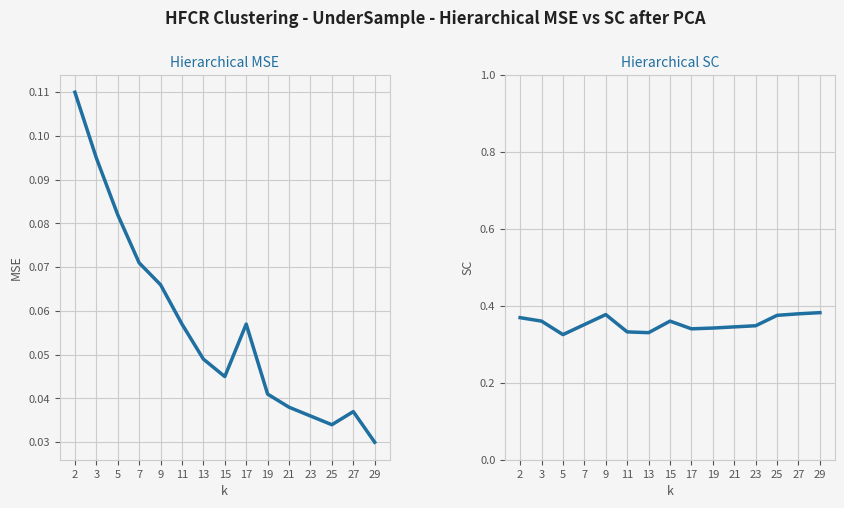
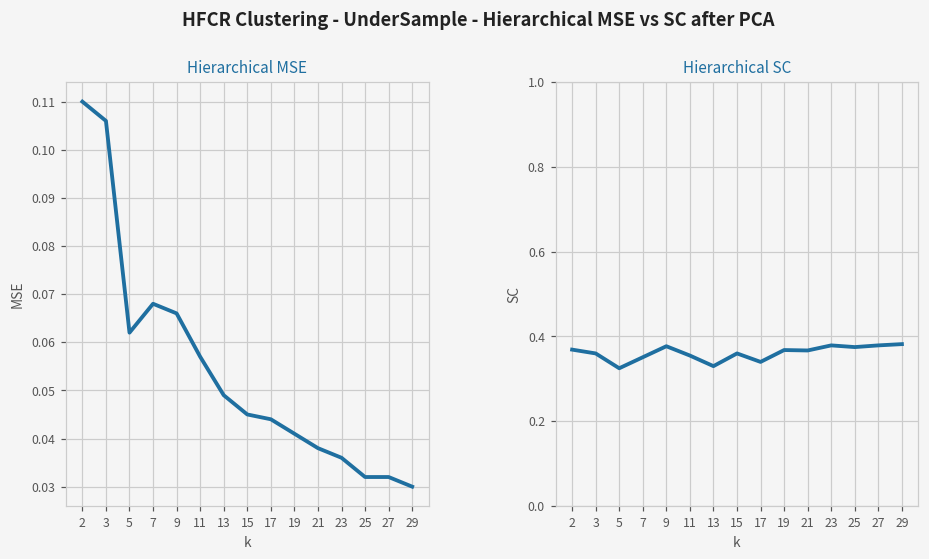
  {
    "Hierarchical MSE": {
      "2": 0.110,
-     "3": 0.095,
-     "5": 0.082,
-     "7": 0.071,
+     "3": 0.106,
+     "5": 0.062,
+     "7": 0.068,
      "9": 0.066,
      "11": 0.057,
      "13": 0.049,
      "15": 0.045,
-     "17": 0.057,
+     "17": 0.044,
      "19": 0.041,
      "21": 0.038,
      "23": 0.036,
-     "25": 0.034,
-     "27": 0.037,
+     "25": 0.032,
+     "27": 0.032,
      "29": 0.030
    },
    "Hierarchical SC": {
      "2": 0.37,
      "3": 0.36,
      "5": 0.33,
      "7": 0.35,
      "9": 0.38,
-     "11": 0.33,
+     "11": 0.36,
      "13": 0.33,
      "15": 0.36,
      "17": 0.34,
-     "19": 0.34,
-     "21": 0.35,
-     "23": 0.35,
+     "19": 0.37,
+     "21": 0.37,
+     "23": 0.38,
      "25": 0.38,
      "27": 0.38,
      "29": 0.38
    }
  }
